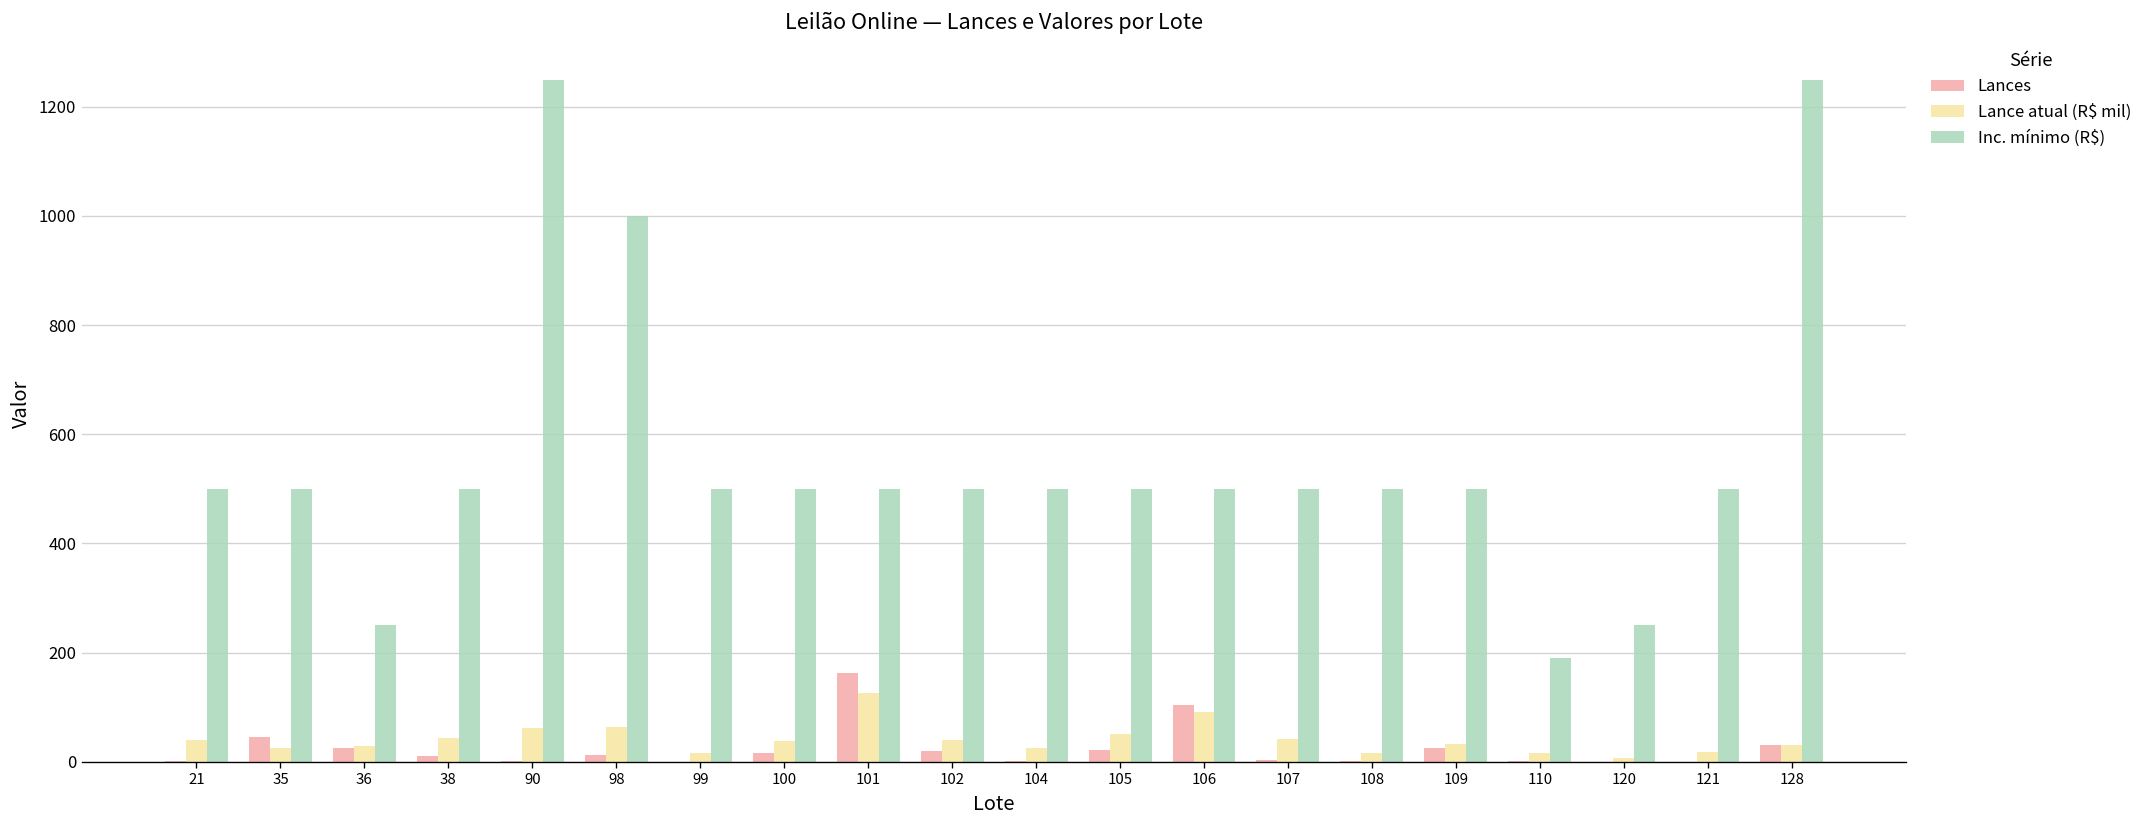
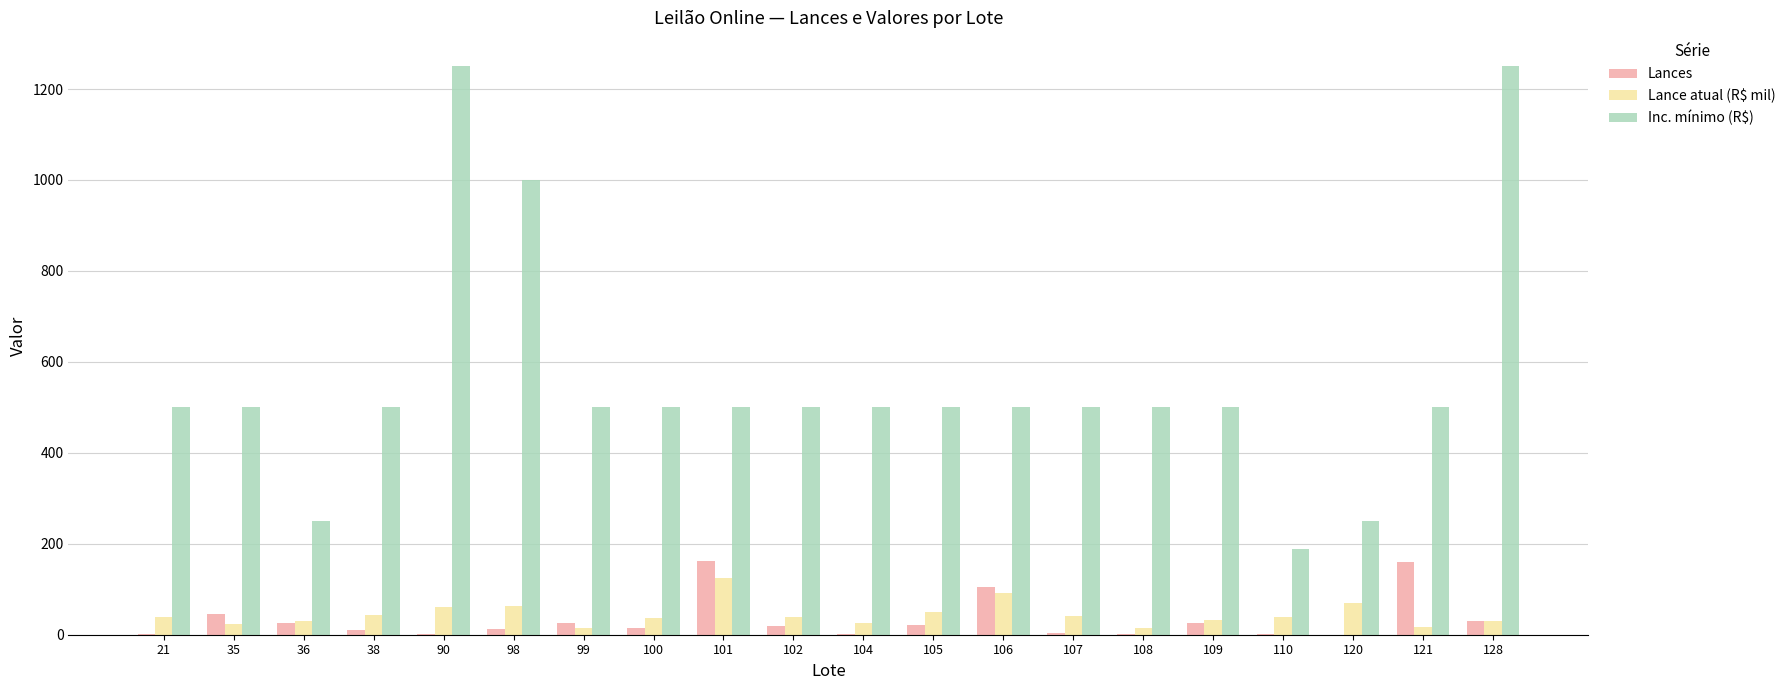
  {
    "Lances": {
      "35": 50,
      "36": 30,
      "38": 10,
      "98": 10,
-     "99": 0,
+     "99": 30,
      "100": 20,
      "101": 160,
      "102": 20,
      "105": 20,
      "106": 100,
      "109": 30,
      "120": 0,
-     "121": 0,
+     "121": 160,
      "128": 30
    },
    "Lance atual (R$ mil)": {
      "21": 40,
      "35": 20,
      "36": 30,
      "38": 40,
      "90": 60,
      "98": 60,
      "99": 20,
      "100": 40,
      "101": 130,
      "102": 40,
      "104": 30,
      "105": 50,
      "106": 90,
      "107": 40,
      "108": 20,
      "109": 30,
-     "110": 20,
-     "120": 10,
+     "110": 40,
+     "120": 70,
      "121": 20,
      "128": 30
    },
    "Inc. mínimo (R$)": {
      "21": 500,
      "35": 500,
      "36": 250,
      "38": 500,
      "90": 1250,
      "98": 1000,
      "99": 500,
      "100": 500,
      "101": 500,
      "102": 500,
      "104": 500,
      "105": 500,
      "106": 500,
      "107": 500,
      "108": 500,
      "109": 500,
      "110": 190,
      "120": 250,
      "121": 500,
      "128": 1250
    }
  }
